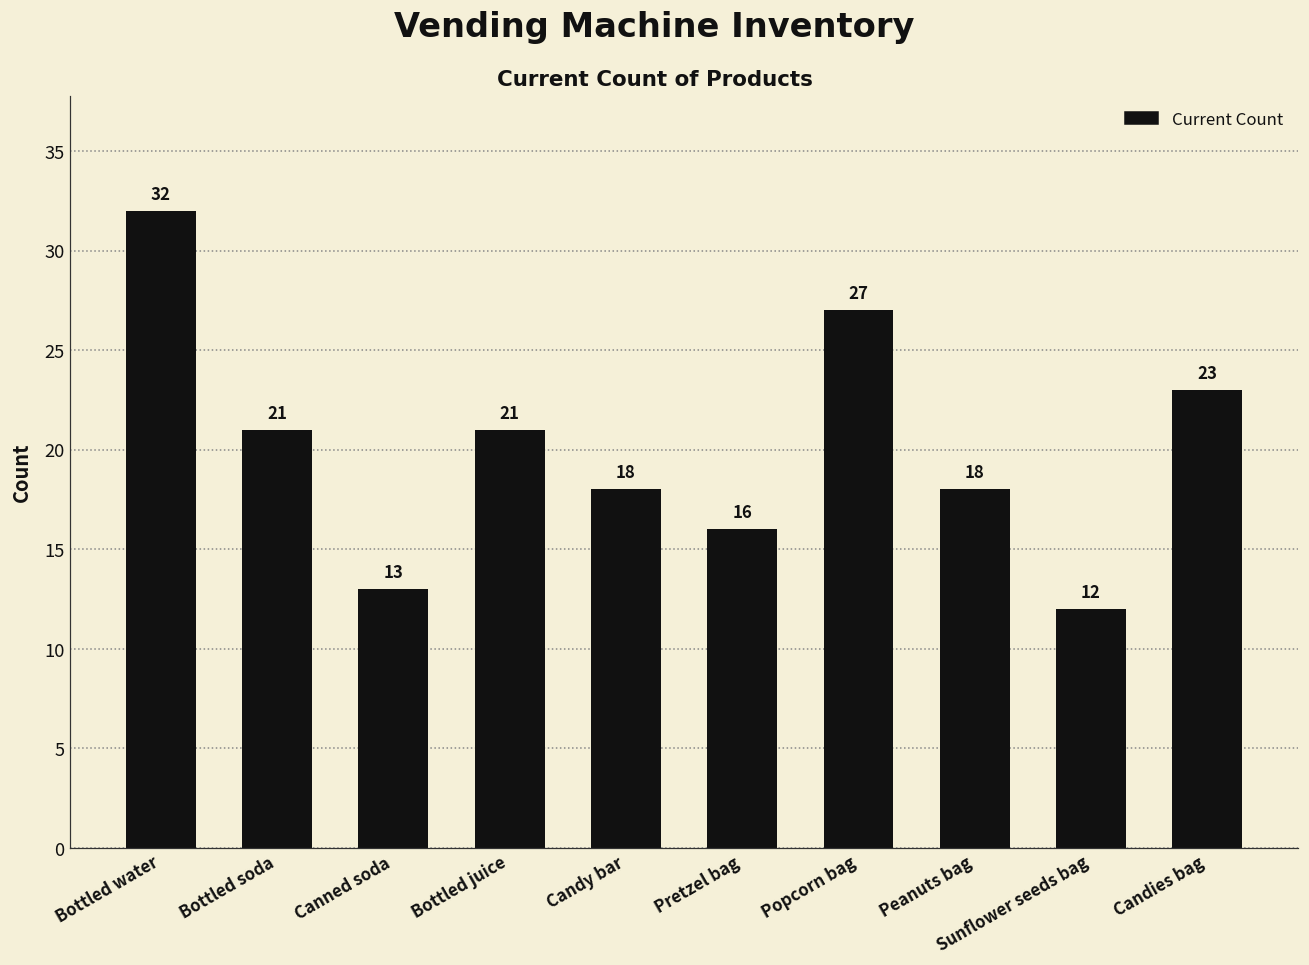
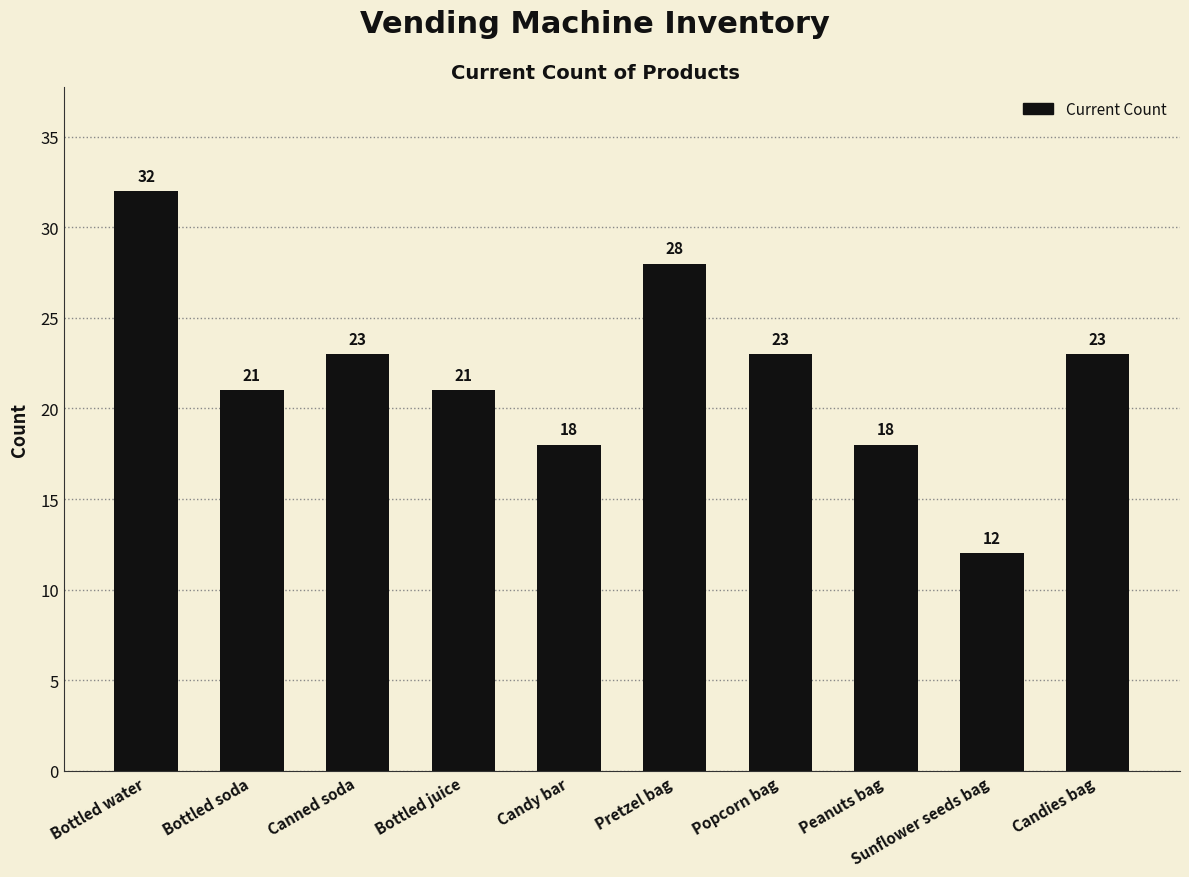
  {
    "Bottled water": 32,
    "Bottled soda": 21,
-   "Canned soda": 13,
+   "Canned soda": 23,
    "Bottled juice": 21,
    "Candy bar": 18,
-   "Pretzel bag": 16,
-   "Popcorn bag": 27,
+   "Pretzel bag": 28,
+   "Popcorn bag": 23,
    "Peanuts bag": 18,
    "Sunflower seeds bag": 12,
    "Candies bag": 23
  }
